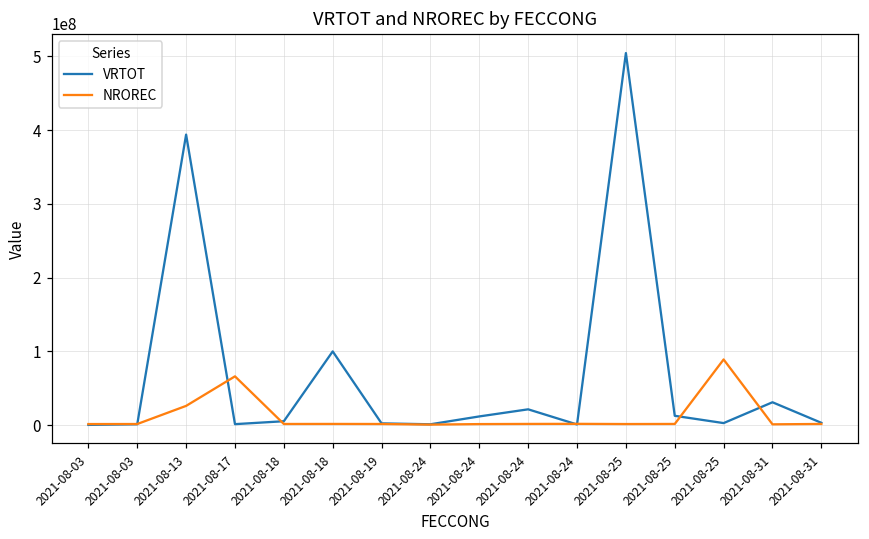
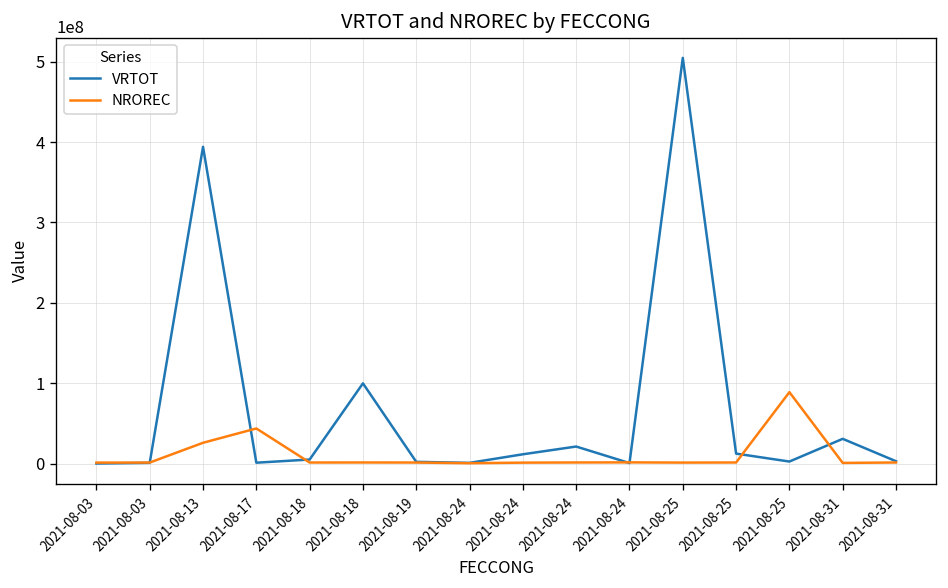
  {
    "VRTOT": {
      "2021-08-13": 390000000,
      "2021-08-17": 0
    },
    "NROREC": {
      "2021-08-13": 30000000,
-     "2021-08-17": 70000000
+     "2021-08-17": 40000000
    }
  }
